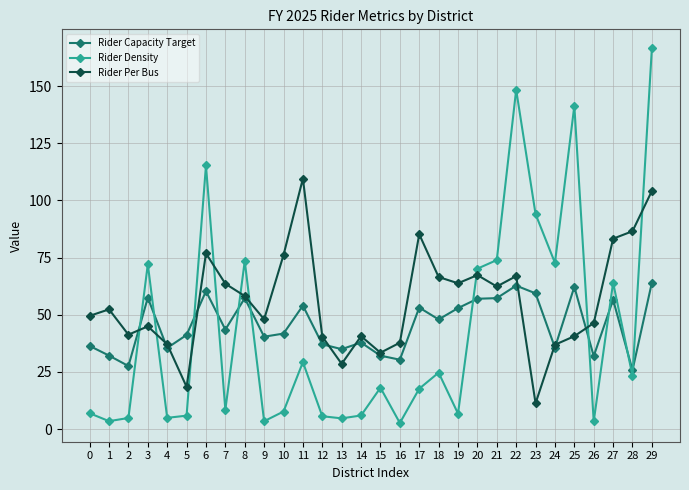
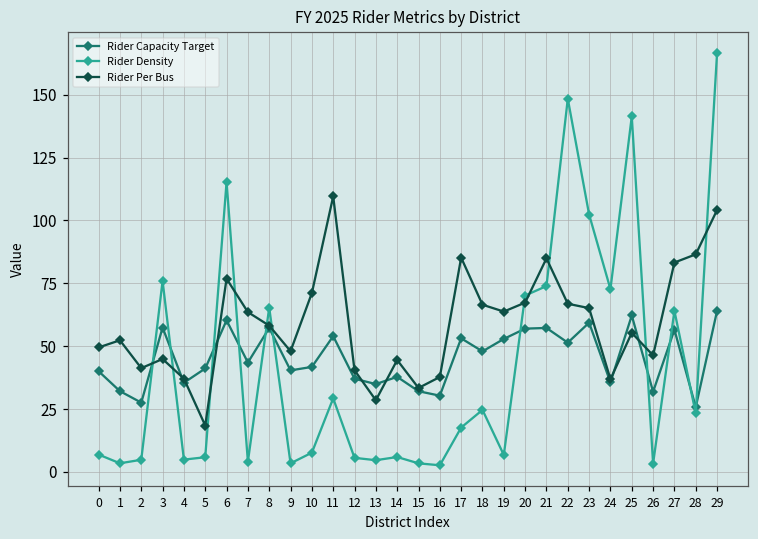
  {
    "Rider Capacity Target": {
-     "0": 36,
+     "0": 40,
      "1": 32,
      "2": 28,
      "3": 57,
      "4": 35,
      "5": 41,
      "6": 60,
      "7": 44,
      "9": 40,
      "10": 42,
      "11": 54,
      "12": 37,
      "13": 35,
      "14": 38,
      "15": 32,
      "16": 30,
      "17": 53,
      "18": 48,
      "19": 53,
      "20": 57,
      "21": 57,
-     "22": 63,
+     "22": 51,
      "23": 59,
      "24": 36,
      "25": 62,
      "26": 32,
      "27": 57,
      "28": 26,
      "29": 64
    },
    "Rider Density": {
      "0": 7,
      "1": 3,
      "2": 5,
-     "3": 72,
+     "3": 76,
      "4": 5,
      "5": 6,
      "6": 115,
-     "7": 8,
-     "8": 73,
+     "7": 4,
+     "8": 65,
      "9": 3,
      "10": 8,
      "11": 29,
      "12": 6,
      "13": 5,
      "14": 6,
-     "15": 18,
+     "15": 3,
      "16": 3,
      "17": 18,
      "18": 25,
      "19": 7,
      "20": 70,
      "21": 74,
      "22": 148,
-     "23": 94,
+     "23": 102,
      "24": 73,
      "25": 141,
      "26": 3,
      "27": 64,
      "28": 23,
      "29": 167
    },
    "Rider Per Bus": {
      "0": 50,
      "1": 52,
      "2": 41,
      "3": 45,
      "4": 37,
      "5": 18,
      "6": 77,
      "7": 64,
      "9": 48,
-     "10": 76,
+     "10": 71,
      "11": 110,
      "12": 40,
      "13": 29,
-     "14": 41,
+     "14": 45,
      "15": 33,
      "16": 38,
      "17": 85,
      "18": 66,
      "19": 64,
      "20": 67,
-     "21": 62,
+     "21": 85,
      "22": 67,
-     "23": 11,
+     "23": 65,
      "24": 37,
-     "25": 41,
+     "25": 55,
      "26": 46,
      "27": 83,
      "28": 87,
      "29": 104
    }
  }
